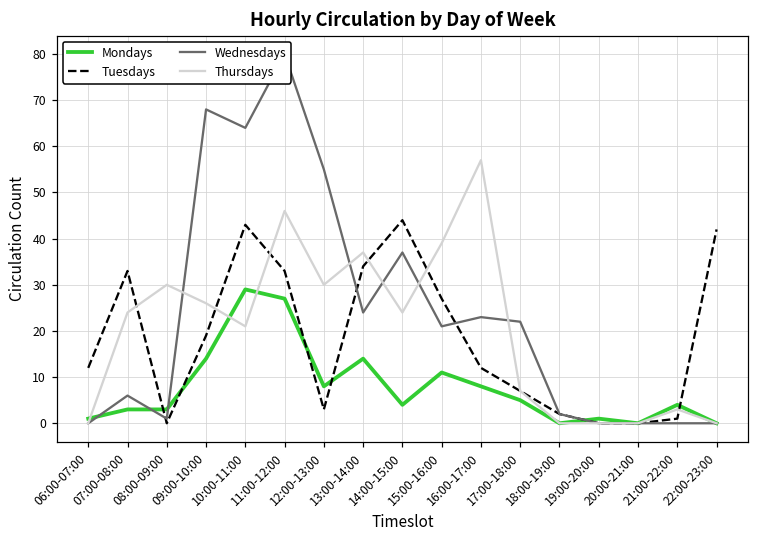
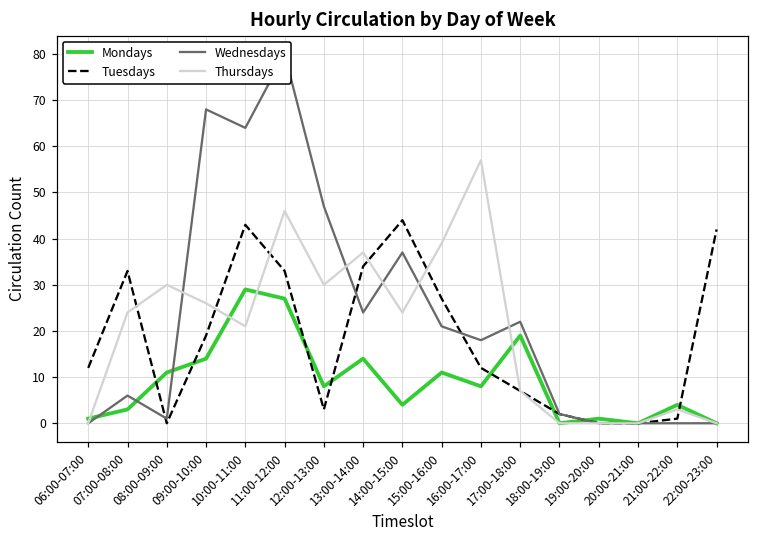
  {
    "Mondays": {
      "06:00-07:00": 1,
      "07:00-08:00": 3,
-     "08:00-09:00": 3,
+     "08:00-09:00": 11,
      "09:00-10:00": 14,
      "10:00-11:00": 29,
      "11:00-12:00": 27,
      "12:00-13:00": 8,
      "13:00-14:00": 14,
      "14:00-15:00": 4,
      "15:00-16:00": 11,
      "16:00-17:00": 8,
-     "17:00-18:00": 5,
+     "17:00-18:00": 19,
      "19:00-20:00": 1,
      "21:00-22:00": 4
    },
    "Tuesdays": {
      "06:00-07:00": 12,
      "07:00-08:00": 33,
      "08:00-09:00": 0,
      "09:00-10:00": 19,
      "10:00-11:00": 43,
      "11:00-12:00": 33,
      "12:00-13:00": 3,
      "13:00-14:00": 34,
      "14:00-15:00": 44,
      "15:00-16:00": 27,
      "16:00-17:00": 12,
      "21:00-22:00": 1,
      "22:00-23:00": 42
    },
    "Wednesdays": {
      "07:00-08:00": 6,
      "08:00-09:00": 1,
      "09:00-10:00": 68,
      "10:00-11:00": 64,
-     "12:00-13:00": 55,
+     "12:00-13:00": 47,
      "13:00-14:00": 24,
      "14:00-15:00": 37,
      "15:00-16:00": 21,
-     "16:00-17:00": 23,
+     "16:00-17:00": 18,
      "17:00-18:00": 22,
      "21:00-22:00": 0
    },
    "Thursdays": {
      "07:00-08:00": 24,
      "08:00-09:00": 30,
      "09:00-10:00": 26,
      "10:00-11:00": 21,
      "11:00-12:00": 46,
      "12:00-13:00": 30,
      "13:00-14:00": 37,
      "14:00-15:00": 24,
      "15:00-16:00": 39,
      "16:00-17:00": 57,
      "21:00-22:00": 3
    }
  }
